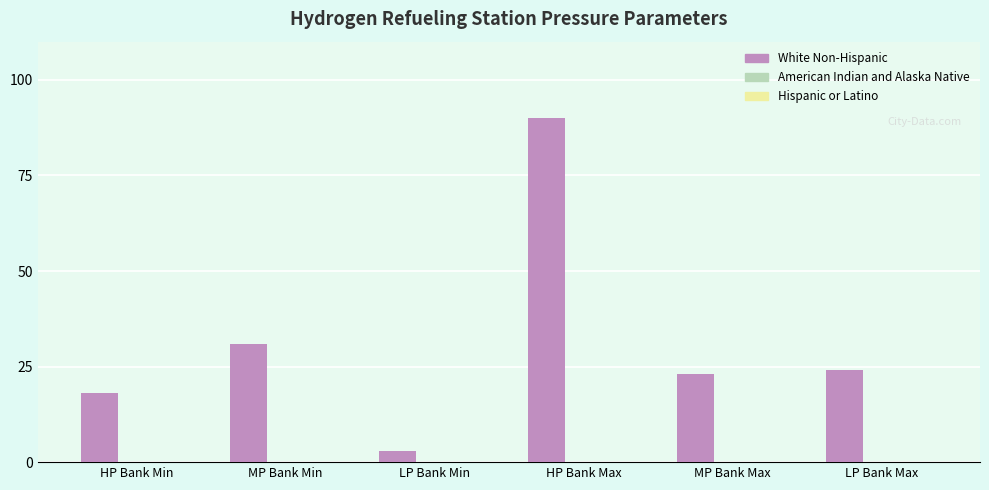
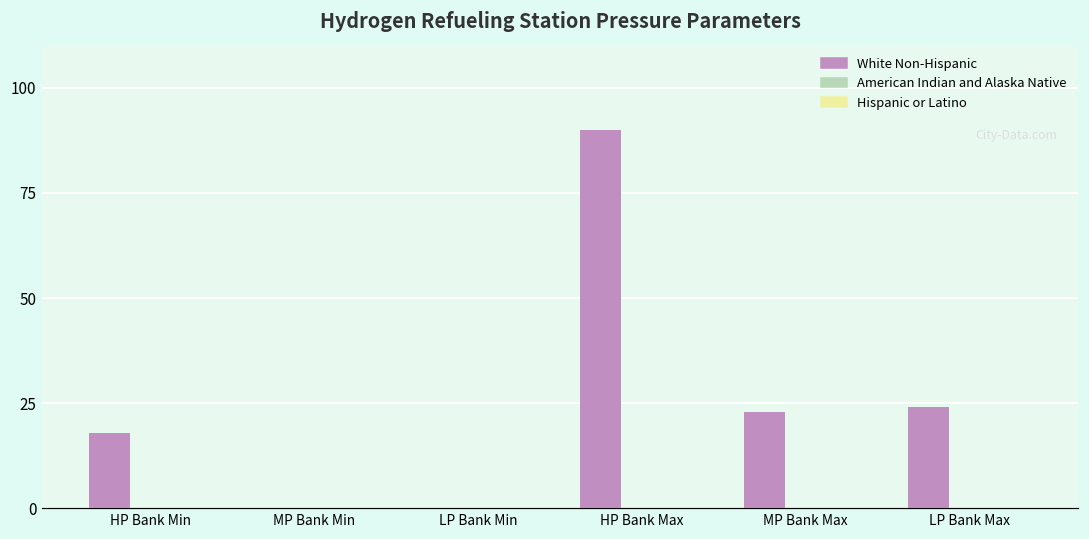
  {
    "White Non-Hispanic": {
      "HP Bank Min": 18,
-     "MP Bank Min": 31,
-     "LP Bank Min": 3,
+     "MP Bank Min": 0,
+     "LP Bank Min": 0,
      "HP Bank Max": 90,
      "MP Bank Max": 23,
      "LP Bank Max": 24
    },
    "American Indian and Alaska Native": {
      "HP Bank Min": 0,
      "MP Bank Min": 0,
      "LP Bank Min": 0,
      "HP Bank Max": 0,
      "MP Bank Max": 0,
      "LP Bank Max": 0
    },
    "Hispanic or Latino": {
      "HP Bank Min": 0,
      "MP Bank Min": 0,
      "LP Bank Min": 0,
      "HP Bank Max": 0,
      "MP Bank Max": 0,
      "LP Bank Max": 0
    }
  }
